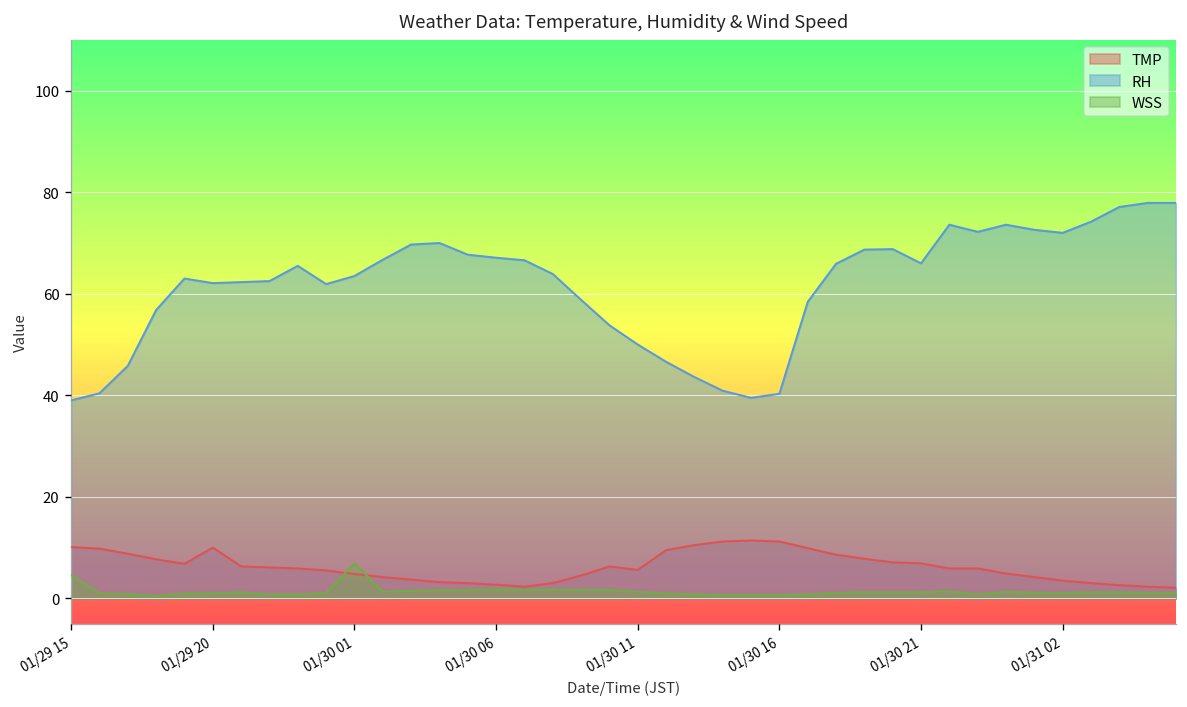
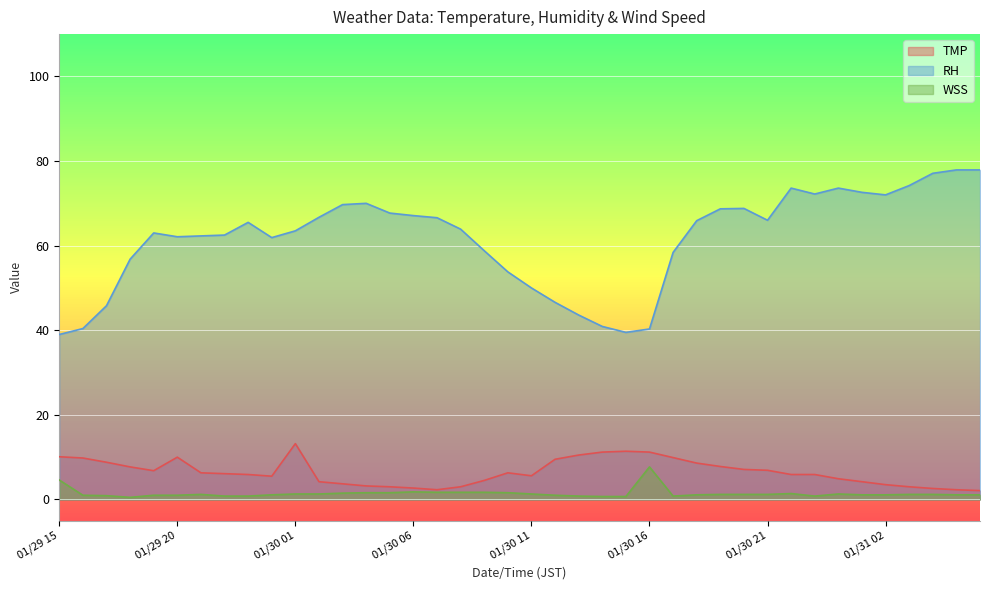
  {
    "TMP": {
      "01/29 15": 10,
      "01/29 20": 10,
-     "01/30 01": 5,
+     "01/30 01": 13,
      "01/30 06": 3,
      "01/30 11": 6,
      "01/30 16": 11,
      "01/30 21": 7,
      "01/31 02": 4
    },
    "RH": {
      "01/29 15": 39,
      "01/29 20": 62,
      "01/30 01": 64,
      "01/30 06": 67,
      "01/30 11": 50,
      "01/30 16": 40,
      "01/30 21": 66,
      "01/31 02": 72
    },
    "WSS": {
      "01/29 15": 5,
      "01/29 20": 1,
-     "01/30 01": 7,
+     "01/30 01": 1,
      "01/30 06": 2,
      "01/30 11": 1,
-     "01/30 16": 1,
+     "01/30 16": 8,
      "01/30 21": 1,
      "01/31 02": 1
    }
  }
